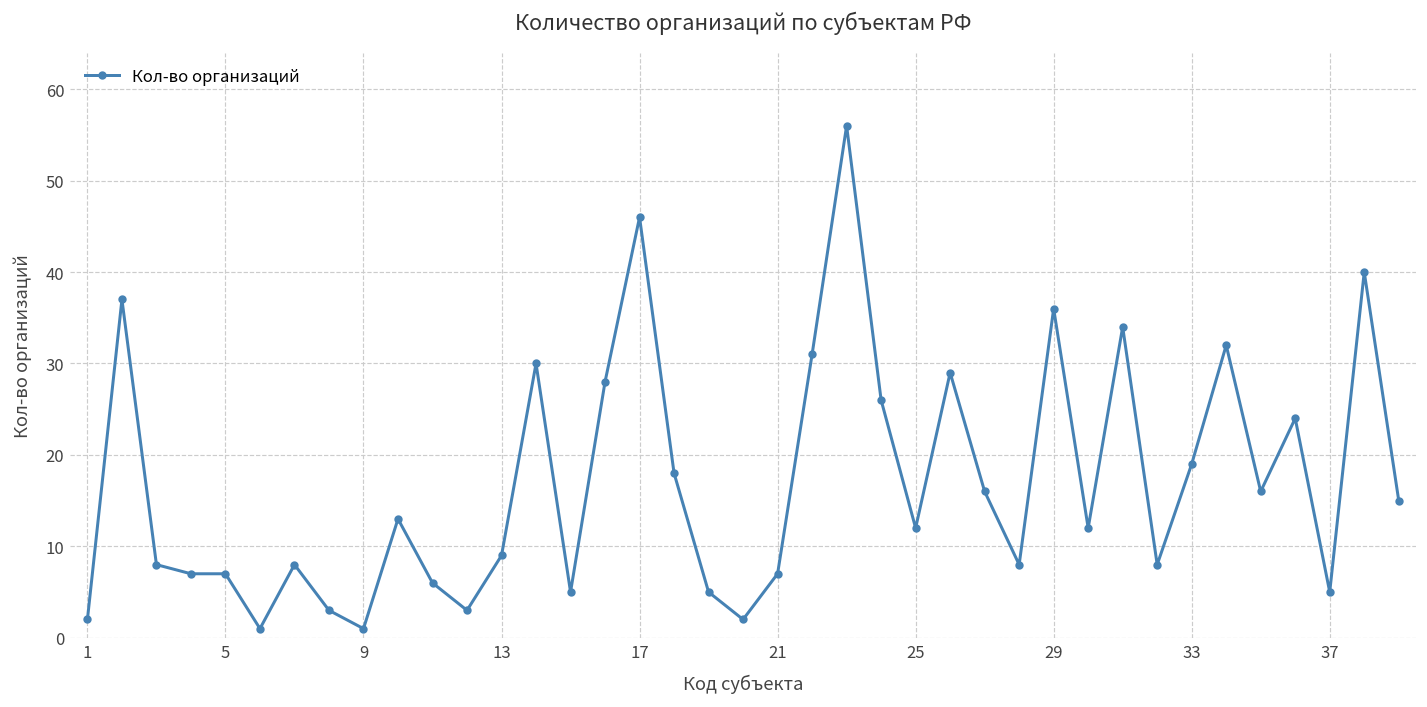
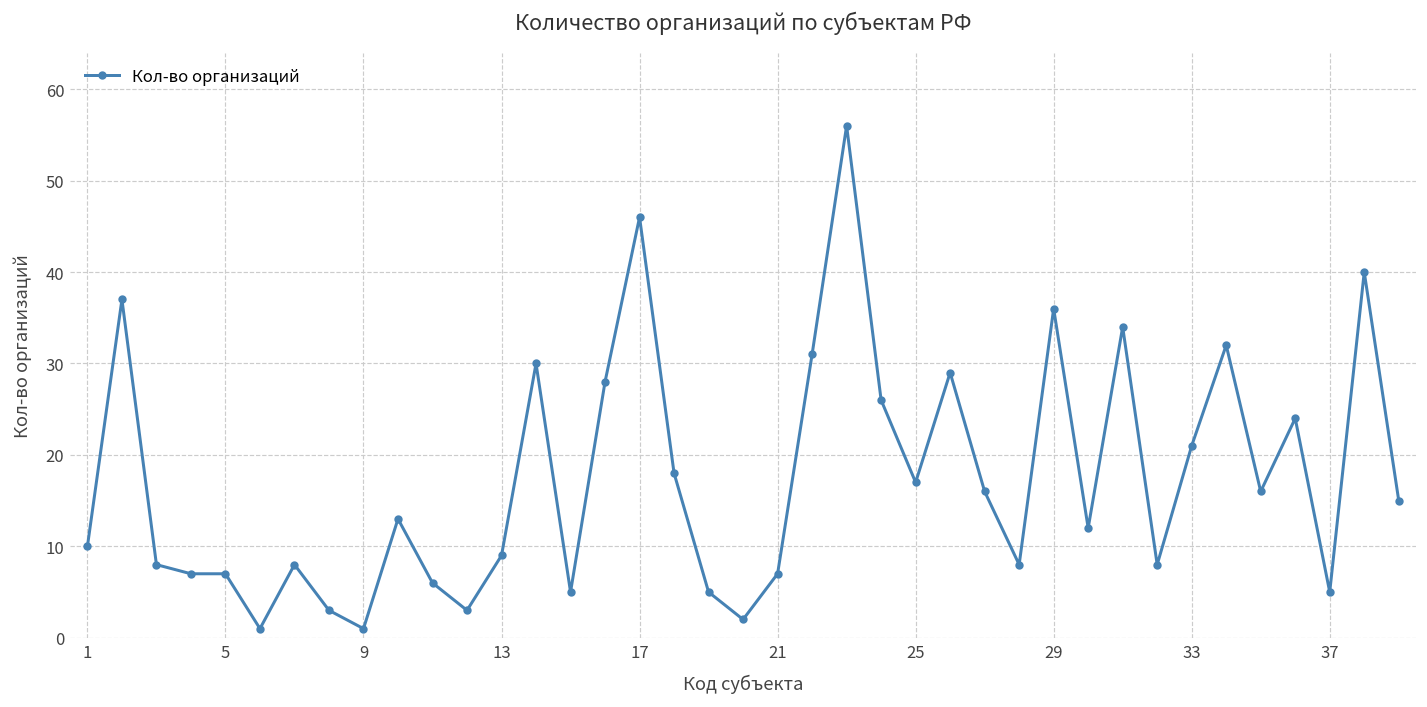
  {
-   "1": 2,
+   "1": 10,
    "5": 7,
    "9": 1,
    "13": 9,
    "17": 46,
    "21": 7,
-   "25": 12,
+   "25": 17,
    "29": 36,
-   "33": 19,
+   "33": 21,
    "37": 5
  }
